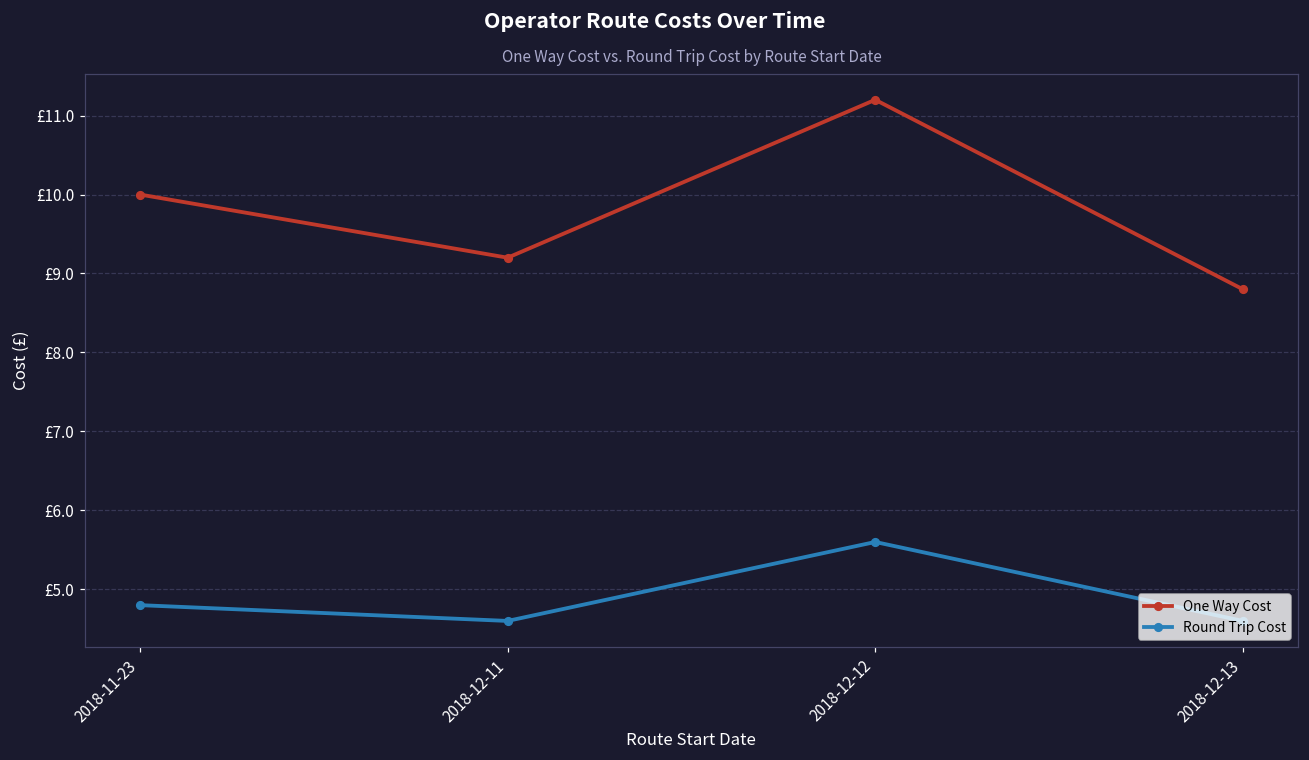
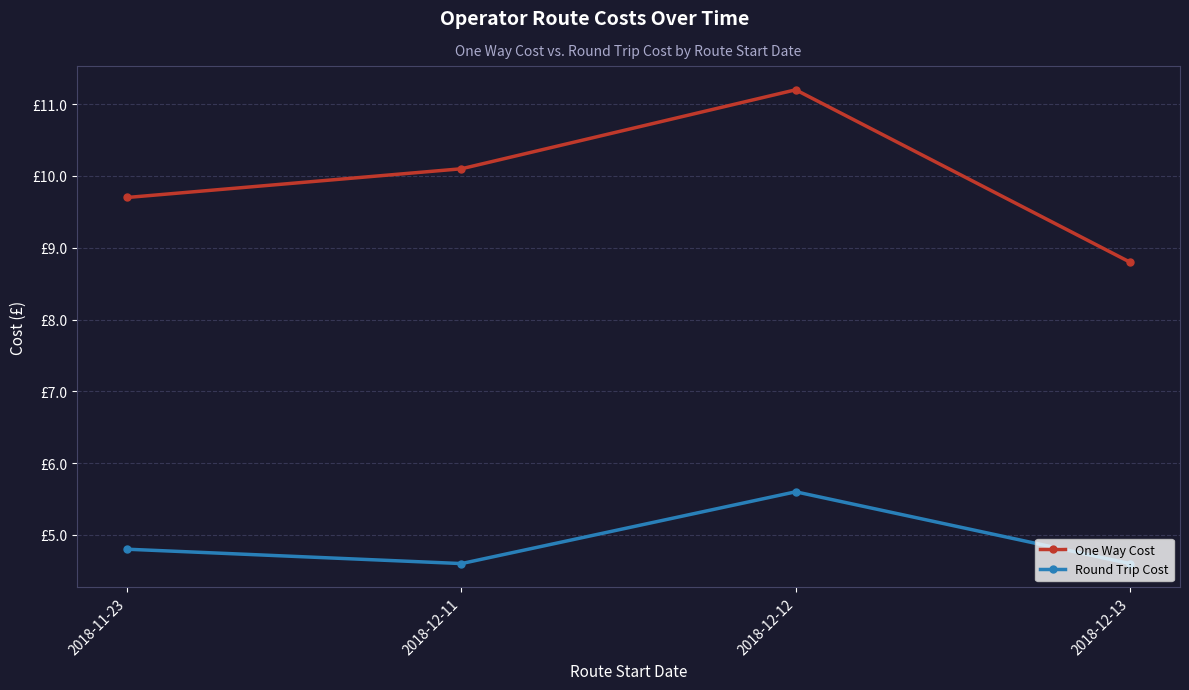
  {
    "One Way Cost": {
-     "2018-11-23": "£10.0",
-     "2018-12-11": "£9.2",
+     "2018-11-23": "£9.7",
+     "2018-12-11": "£10.1",
      "2018-12-12": "£11.2",
      "2018-12-13": "£8.8"
    },
    "Round Trip Cost": {
      "2018-11-23": "£4.8",
      "2018-12-11": "£4.6",
      "2018-12-12": "£5.6"
    }
  }
